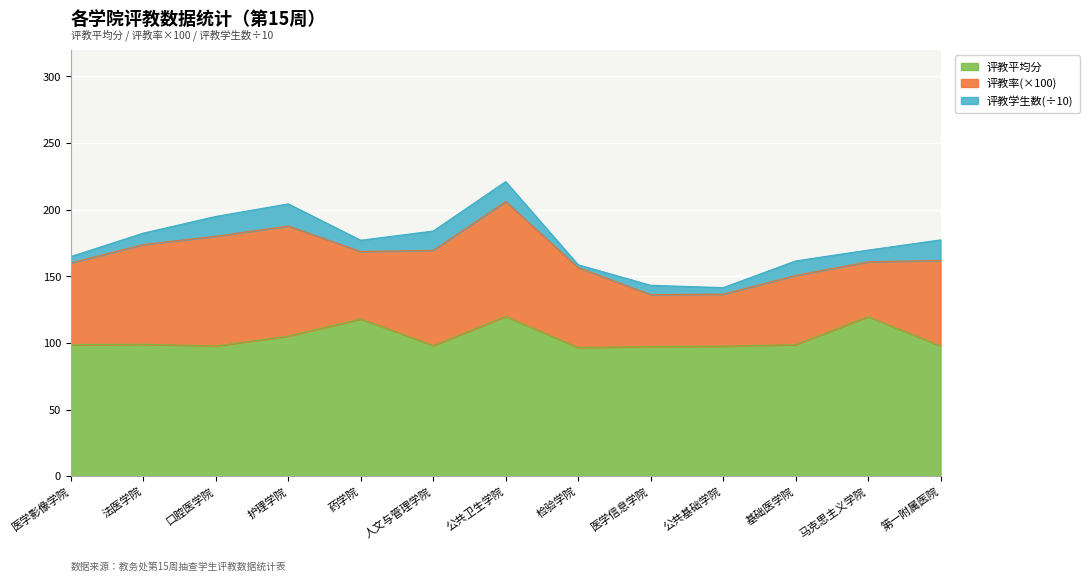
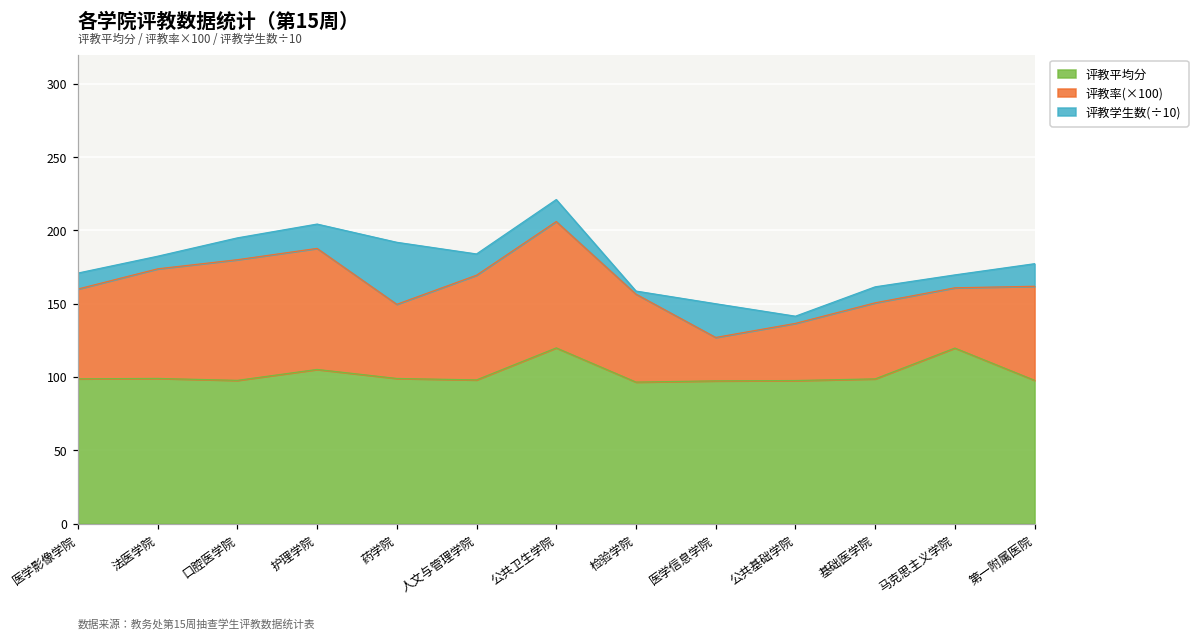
  {
    "评教平均分": {
      "医学影像学院": 99,
      "法医学院": 99,
      "口腔医学院": 98,
      "护理学院": 105,
-     "药学院": 118,
+     "药学院": 99,
      "人文与管理学院": 98,
      "公共卫生学院": 120,
      "检验学院": 97,
      "医学信息学院": 97,
      "公共基础学院": 98,
      "基础医学院": 99,
      "马克思主义学院": 120,
      "第一附属医院": 98
    },
    "评教率(×100)": {
      "医学影像学院": 61,
      "法医学院": 75,
      "口腔医学院": 82,
      "护理学院": 83,
      "药学院": 51,
      "人文与管理学院": 71,
      "公共卫生学院": 86,
      "检验学院": 60,
-     "医学信息学院": 39,
+     "医学信息学院": 30,
      "公共基础学院": 39,
      "基础医学院": 52,
      "马克思主义学院": 41,
      "第一附属医院": 64
    },
    "评教学生数(÷10)": {
-     "医学影像学院": 5,
+     "医学影像学院": 11,
      "法医学院": 9,
      "口腔医学院": 15,
      "护理学院": 17,
-     "药学院": 9,
+     "药学院": 42,
      "人文与管理学院": 15,
      "公共卫生学院": 15,
      "检验学院": 2,
-     "医学信息学院": 7,
+     "医学信息学院": 23,
      "公共基础学院": 5,
      "基础医学院": 11,
      "马克思主义学院": 9,
      "第一附属医院": 15
    }
  }
